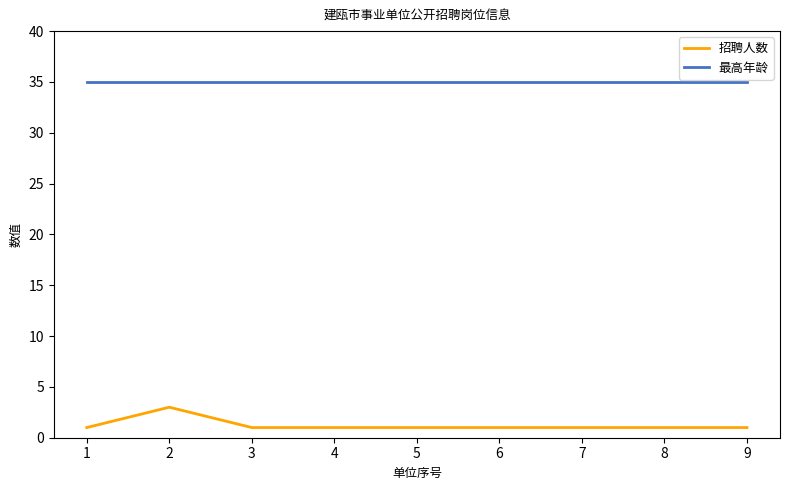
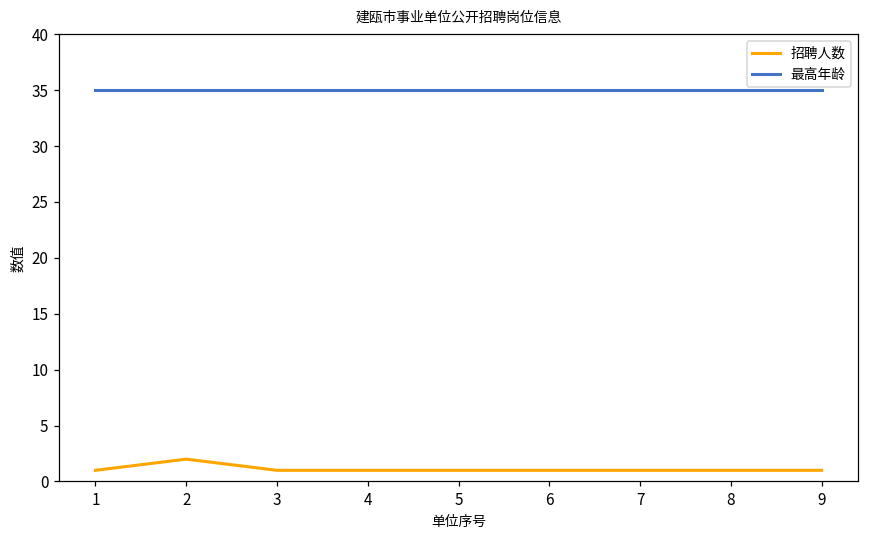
  {
    "招聘人数": {
      "1": 1,
-     "2": 3,
+     "2": 2,
      "3": 1,
      "4": 1,
      "5": 1,
      "6": 1,
      "7": 1,
      "8": 1,
      "9": 1
    },
    "最高年龄": {
      "1": 35,
      "2": 35,
      "3": 35,
      "4": 35,
      "5": 35,
      "6": 35,
      "7": 35,
      "8": 35,
      "9": 35
    }
  }
